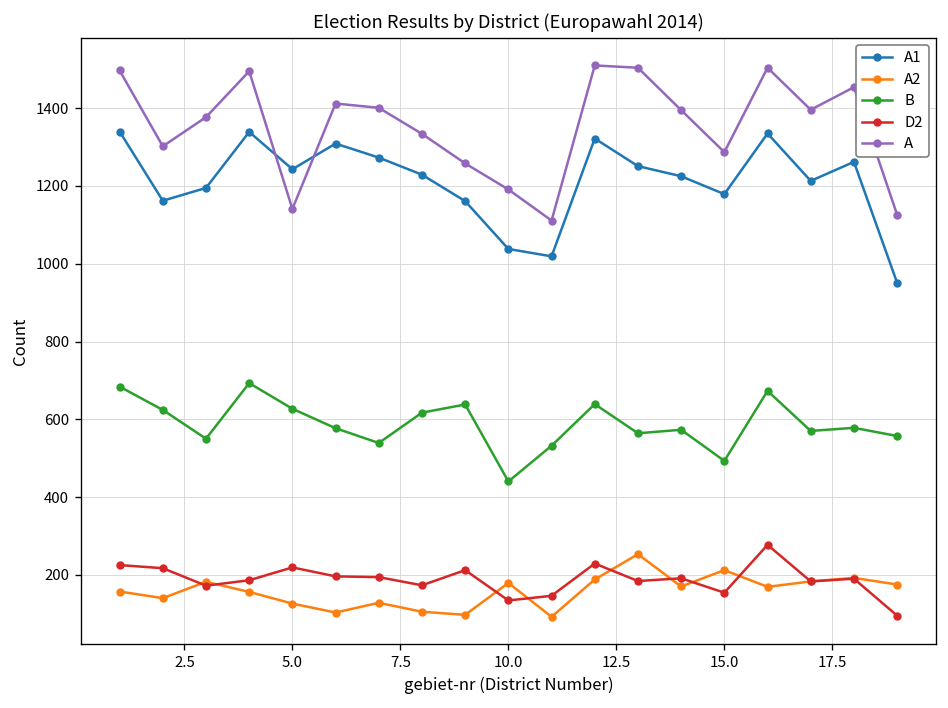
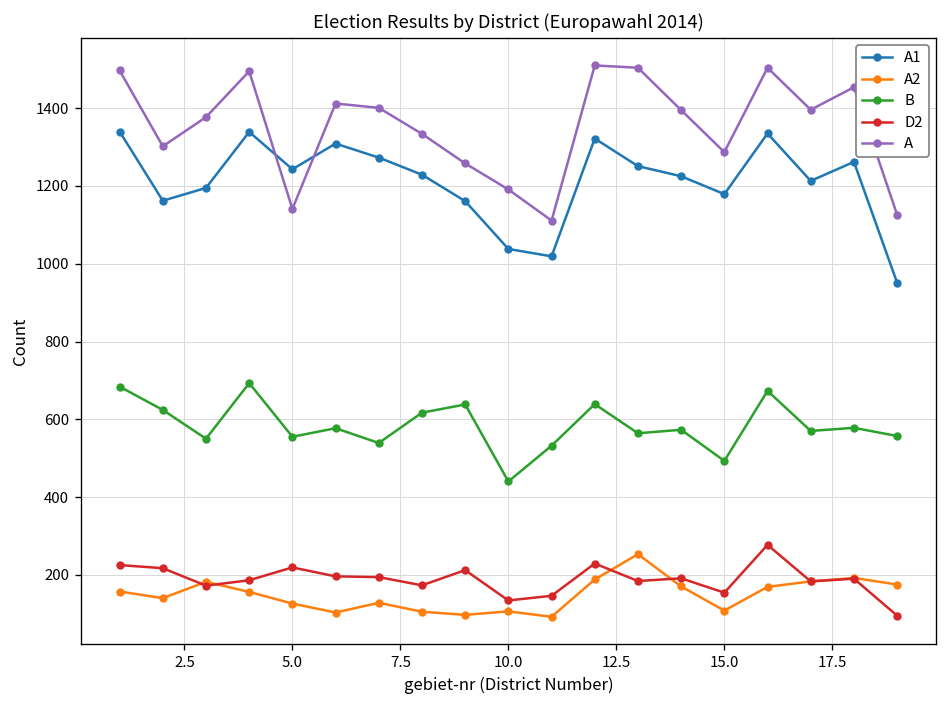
  {
    "A1": {
      "5.0": 1240,
      "10.0": 1040,
      "15.0": 1180
    },
    "A2": {
      "5.0": 130,
-     "10.0": 180,
-     "15.0": 210
+     "10.0": 110,
+     "15.0": 110
    },
    "B": {
-     "5.0": 630,
+     "5.0": 560,
      "10.0": 440,
      "15.0": 490
    },
    "D2": {
      "5.0": 220,
      "10.0": 130,
      "15.0": 150
    },
    "A": {
      "5.0": 1140,
      "10.0": 1190,
      "15.0": 1290
    }
  }
